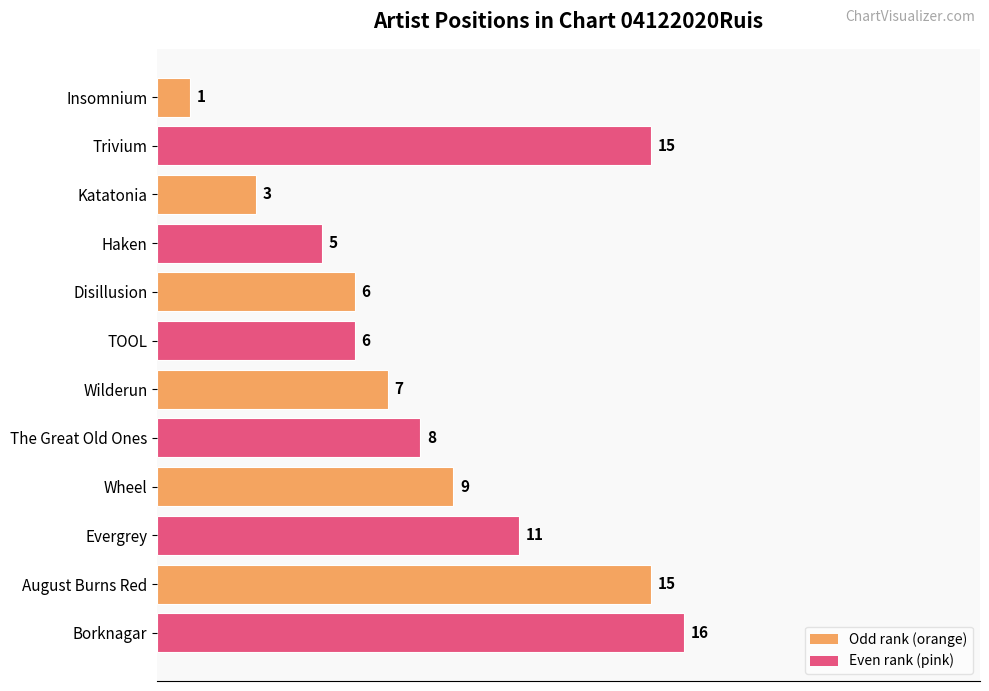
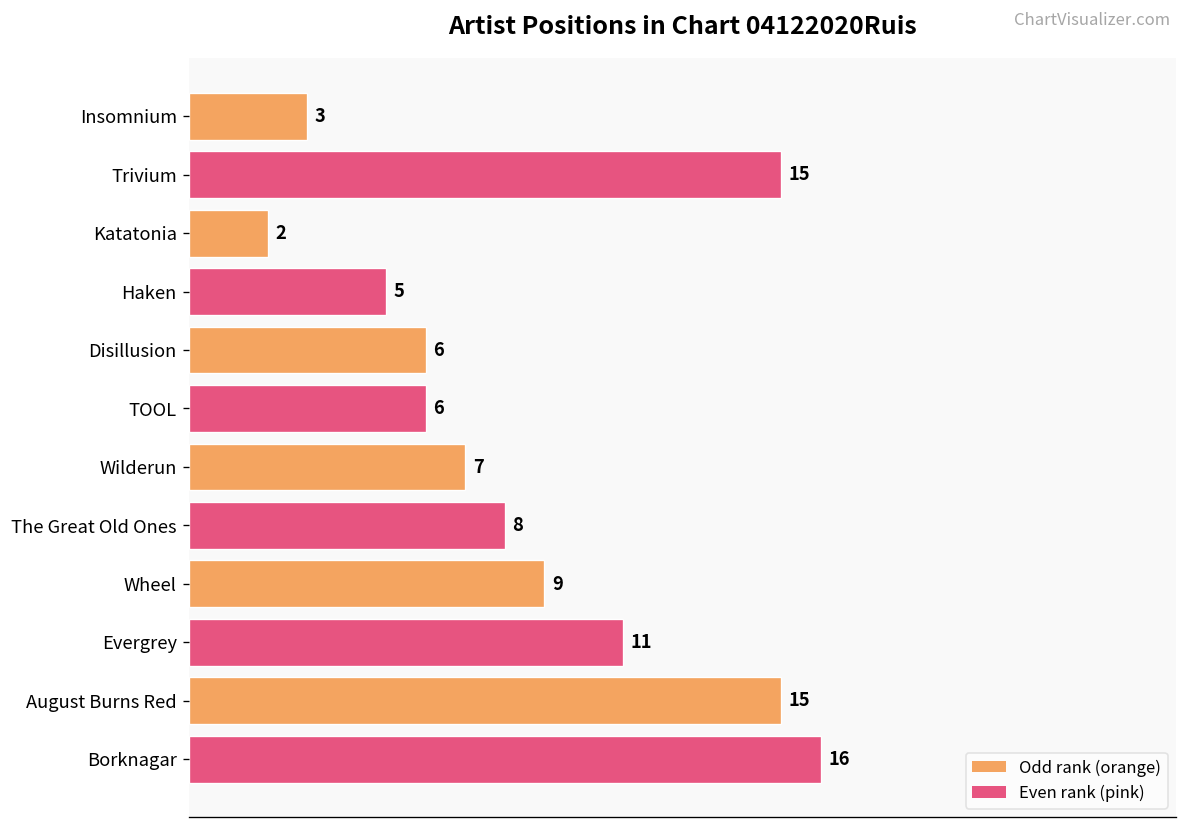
  {
-   "Insomnium": 1,
+   "Insomnium": 3,
    "Trivium": 15,
-   "Katatonia": 3,
+   "Katatonia": 2,
    "Haken": 5,
    "Disillusion": 6,
    "TOOL": 6,
    "Wilderun": 7,
    "The Great Old Ones": 8,
    "Wheel": 9,
    "Evergrey": 11,
    "August Burns Red": 15,
    "Borknagar": 16
  }
